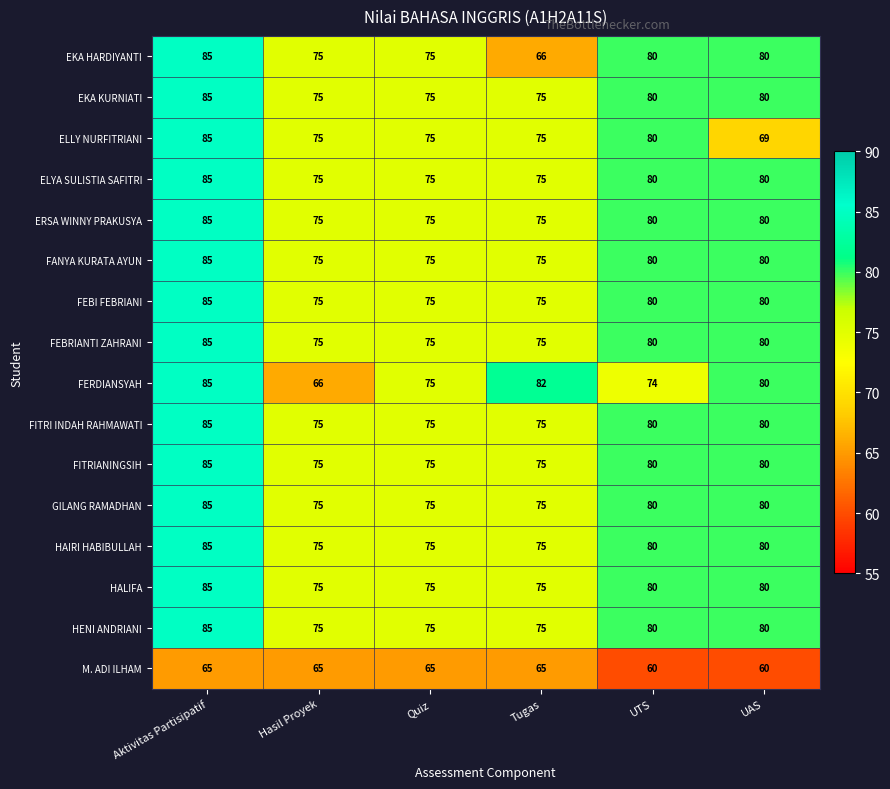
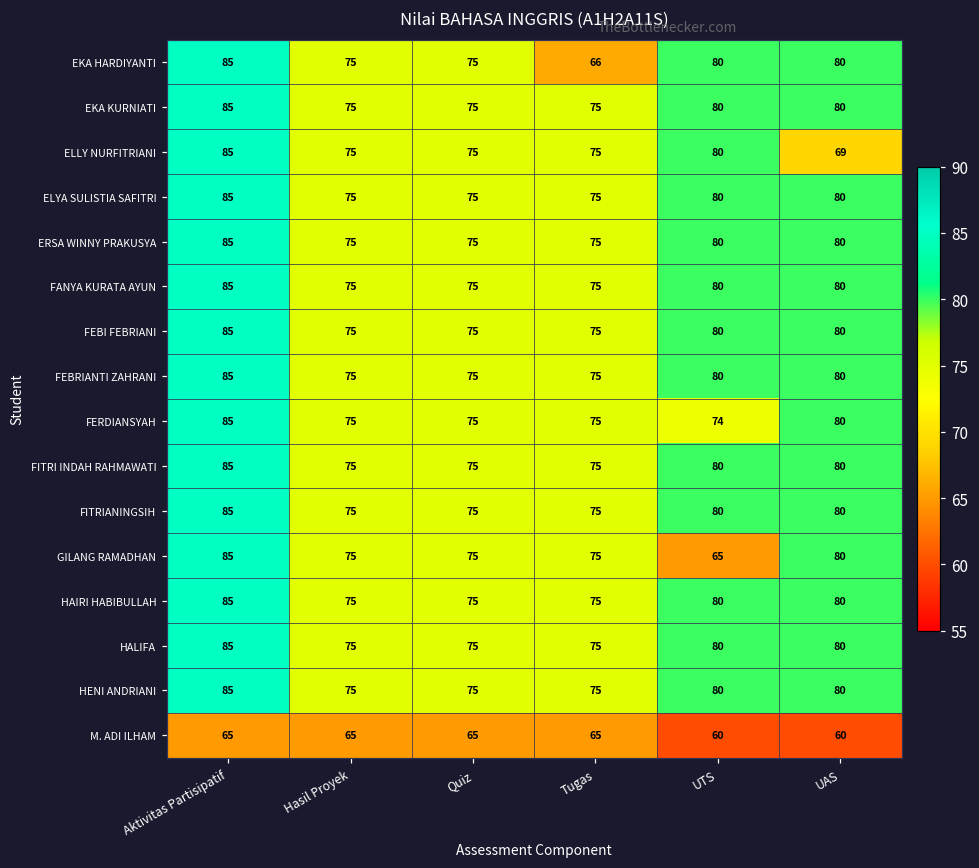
  {
    "EKA HARDIYANTI": {
      "Aktivitas Partisipatif": 85,
      "Hasil Proyek": 75,
      "Quiz": 75,
      "Tugas": 66,
      "UTS": 80,
      "UAS": 80
    },
    "EKA KURNIATI": {
      "Aktivitas Partisipatif": 85,
      "Hasil Proyek": 75,
      "Quiz": 75,
      "Tugas": 75,
      "UTS": 80,
      "UAS": 80
    },
    "ELLY NURFITRIANI": {
      "Aktivitas Partisipatif": 85,
      "Hasil Proyek": 75,
      "Quiz": 75,
      "Tugas": 75,
      "UTS": 80,
      "UAS": 69
    },
    "ELYA SULISTIA SAFITRI": {
      "Aktivitas Partisipatif": 85,
      "Hasil Proyek": 75,
      "Quiz": 75,
      "Tugas": 75,
      "UTS": 80,
      "UAS": 80
    },
    "ERSA WINNY PRAKUSYA": {
      "Aktivitas Partisipatif": 85,
      "Hasil Proyek": 75,
      "Quiz": 75,
      "Tugas": 75,
      "UTS": 80,
      "UAS": 80
    },
    "FANYA KURATA AYUN": {
      "Aktivitas Partisipatif": 85,
      "Hasil Proyek": 75,
      "Quiz": 75,
      "Tugas": 75,
      "UTS": 80,
      "UAS": 80
    },
    "FEBI FEBRIANI": {
      "Aktivitas Partisipatif": 85,
      "Hasil Proyek": 75,
      "Quiz": 75,
      "Tugas": 75,
      "UTS": 80,
      "UAS": 80
    },
    "FEBRIANTI ZAHRANI": {
      "Aktivitas Partisipatif": 85,
      "Hasil Proyek": 75,
      "Quiz": 75,
      "Tugas": 75,
      "UTS": 80,
      "UAS": 80
    },
    "FERDIANSYAH": {
      "Aktivitas Partisipatif": 85,
-     "Hasil Proyek": 66,
+     "Hasil Proyek": 75,
      "Quiz": 75,
-     "Tugas": 82,
+     "Tugas": 75,
      "UTS": 74,
      "UAS": 80
    },
    "FITRI INDAH RAHMAWATI": {
      "Aktivitas Partisipatif": 85,
      "Hasil Proyek": 75,
      "Quiz": 75,
      "Tugas": 75,
      "UTS": 80,
      "UAS": 80
    },
    "FITRIANINGSIH": {
      "Aktivitas Partisipatif": 85,
      "Hasil Proyek": 75,
      "Quiz": 75,
      "Tugas": 75,
      "UTS": 80,
      "UAS": 80
    },
    "GILANG RAMADHAN": {
      "Aktivitas Partisipatif": 85,
      "Hasil Proyek": 75,
      "Quiz": 75,
      "Tugas": 75,
-     "UTS": 80,
+     "UTS": 65,
      "UAS": 80
    },
    "HAIRI HABIBULLAH": {
      "Aktivitas Partisipatif": 85,
      "Hasil Proyek": 75,
      "Quiz": 75,
      "Tugas": 75,
      "UTS": 80,
      "UAS": 80
    },
    "HALIFA": {
      "Aktivitas Partisipatif": 85,
      "Hasil Proyek": 75,
      "Quiz": 75,
      "Tugas": 75,
      "UTS": 80,
      "UAS": 80
    },
    "HENI ANDRIANI": {
      "Aktivitas Partisipatif": 85,
      "Hasil Proyek": 75,
      "Quiz": 75,
      "Tugas": 75,
      "UTS": 80,
      "UAS": 80
    },
    "M. ADI ILHAM": {
      "Aktivitas Partisipatif": 65,
      "Hasil Proyek": 65,
      "Quiz": 65,
      "Tugas": 65,
      "UTS": 60,
      "UAS": 60
    }
  }
